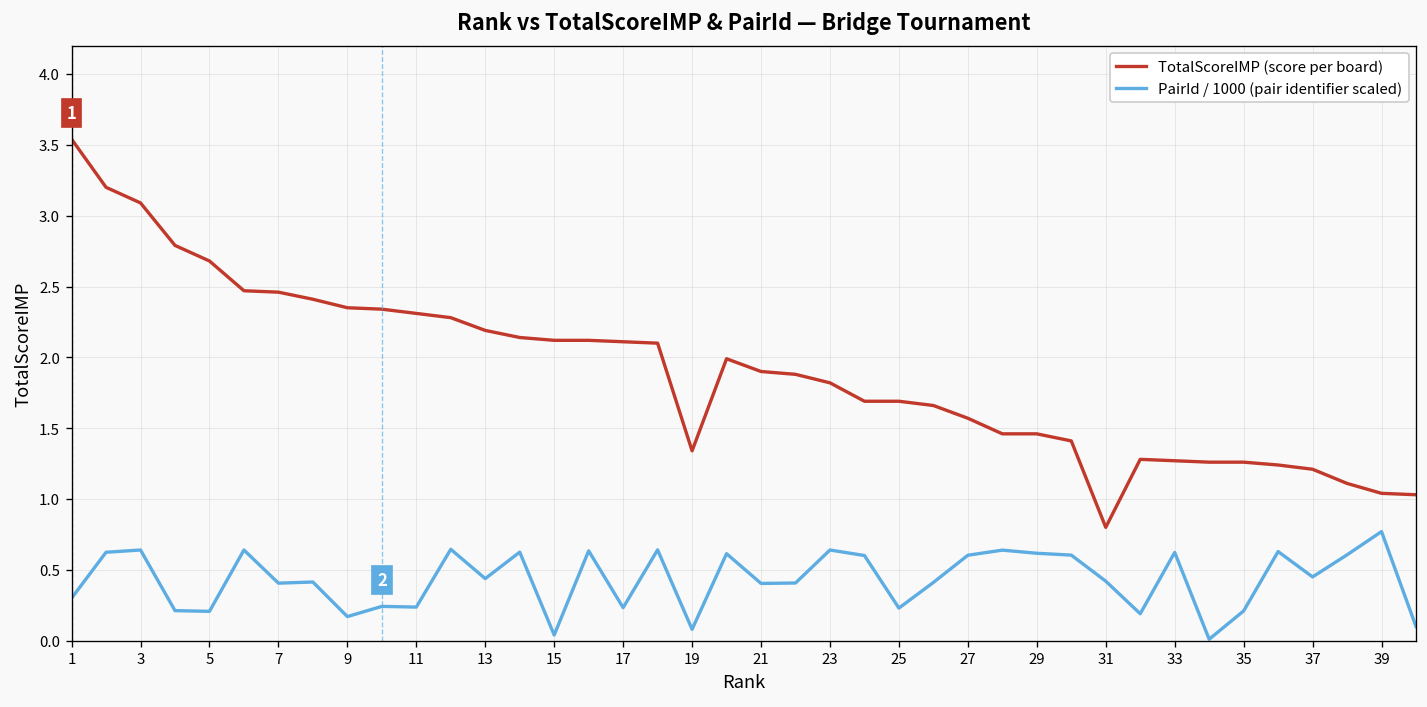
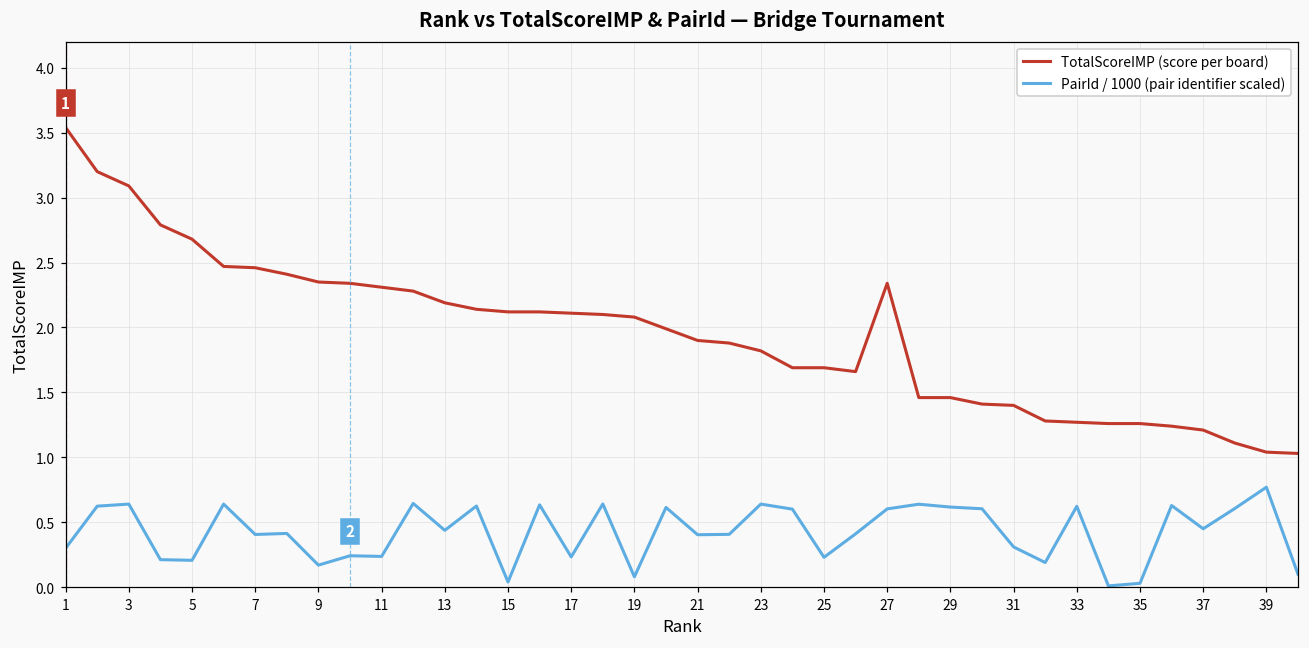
  {
    "TotalScoreIMP (score per board)": {
      "3": 3.09,
      "5": 2.68,
      "7": 2.46,
      "9": 2.35,
      "11": 2.31,
      "13": 2.19,
      "15": 2.12,
      "17": 2.11,
-     "19": 1.34,
+     "19": 2.08,
      "21": 1.90,
      "23": 1.82,
      "25": 1.69,
-     "27": 1.57,
+     "27": 2.34,
      "29": 1.46,
-     "31": 0.8,
+     "31": 1.4,
      "33": 1.27,
      "35": 1.26,
      "37": 1.21,
      "39": 1.04
    },
    "PairId / 1000 (pair identifier scaled)": {
      "1": 0.30,
      "3": 0.64,
      "5": 0.21,
      "7": 0.41,
      "9": 0.17,
      "11": 0.24,
      "13": 0.44,
      "15": 0.04,
      "17": 0.23,
      "19": 0.08,
      "21": 0.40,
      "23": 0.64,
      "25": 0.23,
      "27": 0.60,
      "29": 0.62,
-     "31": 0.42,
+     "31": 0.31,
      "33": 0.62,
-     "35": 0.21,
+     "35": 0.03,
      "37": 0.45,
      "39": 0.77
    }
  }
